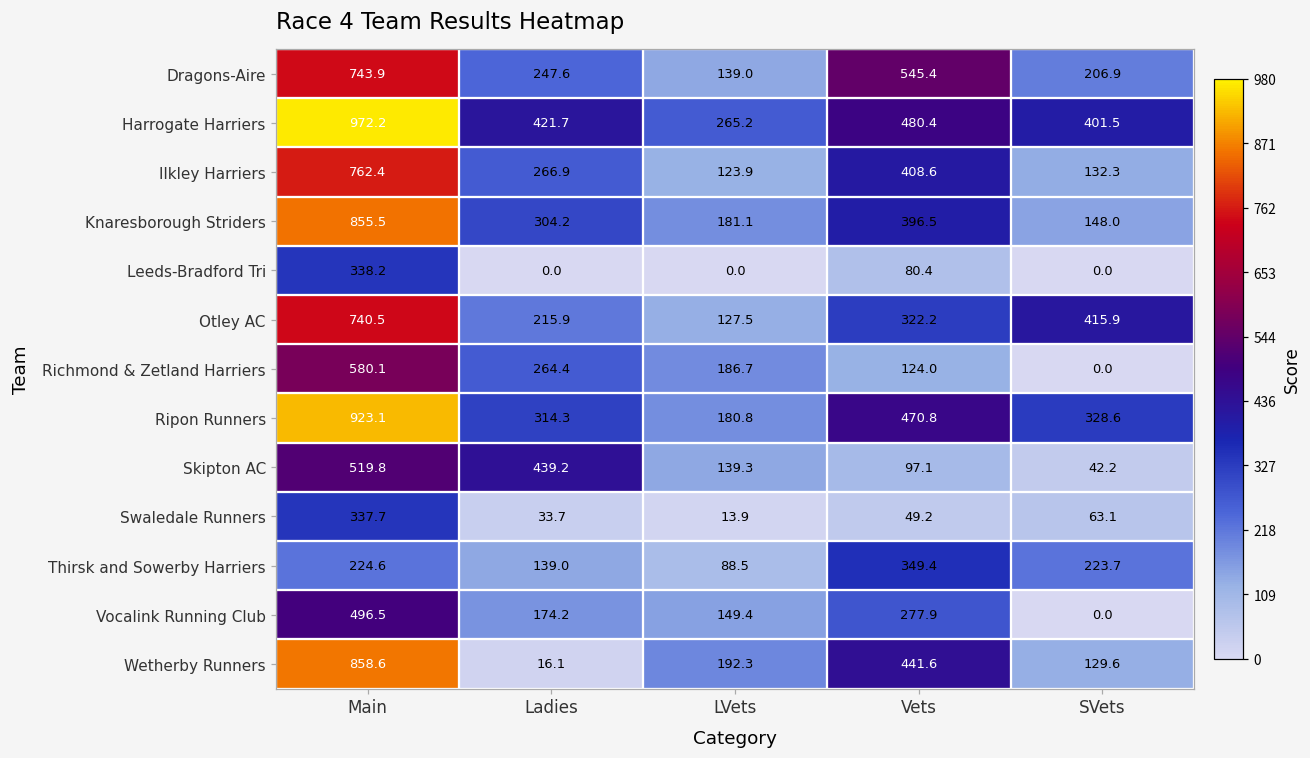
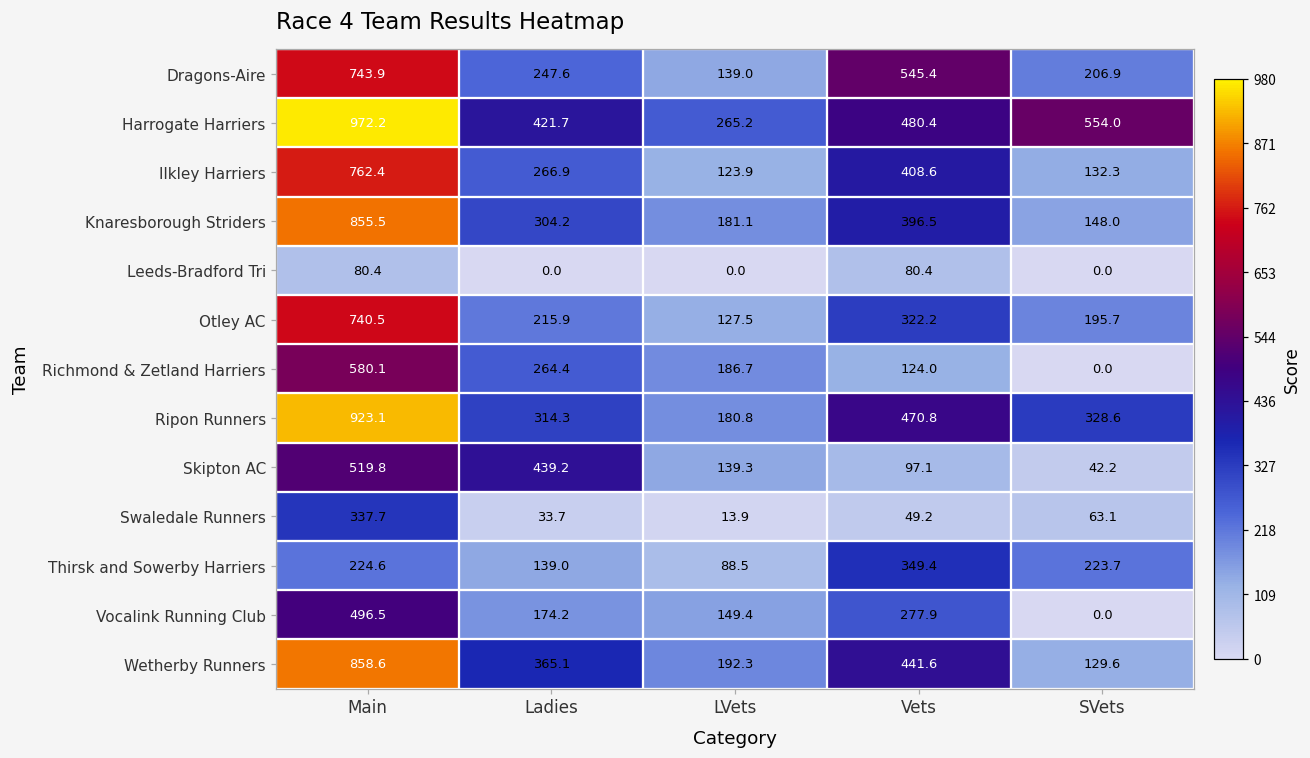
  {
    "Dragons-Aire": {
      "Main": 743.9,
      "Ladies": 247.6,
      "LVets": 139.0,
      "Vets": 545.4,
      "SVets": 206.9
    },
    "Harrogate Harriers": {
      "Main": 972.2,
      "Ladies": 421.7,
      "LVets": 265.2,
      "Vets": 480.4,
-     "SVets": 401.5
+     "SVets": 554.0
    },
    "Ilkley Harriers": {
      "Main": 762.4,
      "Ladies": 266.9,
      "LVets": 123.9,
      "Vets": 408.6,
      "SVets": 132.3
    },
    "Knaresborough Striders": {
      "Main": 855.5,
      "Ladies": 304.2,
      "LVets": 181.1,
      "Vets": 396.5,
      "SVets": 148.0
    },
    "Leeds-Bradford Tri": {
-     "Main": 338.2,
+     "Main": 80.4,
      "Ladies": 0.0,
      "LVets": 0.0,
      "Vets": 80.4,
      "SVets": 0.0
    },
    "Otley AC": {
      "Main": 740.5,
      "Ladies": 215.9,
      "LVets": 127.5,
      "Vets": 322.2,
-     "SVets": 415.9
+     "SVets": 195.7
    },
    "Richmond & Zetland Harriers": {
      "Main": 580.1,
      "Ladies": 264.4,
      "LVets": 186.7,
      "Vets": 124.0,
      "SVets": 0.0
    },
    "Ripon Runners": {
      "Main": 923.1,
      "Ladies": 314.3,
      "LVets": 180.8,
      "Vets": 470.8,
      "SVets": 328.6
    },
    "Skipton AC": {
      "Main": 519.8,
      "Ladies": 439.2,
      "LVets": 139.3,
      "Vets": 97.1,
      "SVets": 42.2
    },
    "Swaledale Runners": {
      "Main": 337.7,
      "Ladies": 33.7,
      "LVets": 13.9,
      "Vets": 49.2,
      "SVets": 63.1
    },
    "Thirsk and Sowerby Harriers": {
      "Main": 224.6,
      "Ladies": 139.0,
      "LVets": 88.5,
      "Vets": 349.4,
      "SVets": 223.7
    },
    "Vocalink Running Club": {
      "Main": 496.5,
      "Ladies": 174.2,
      "LVets": 149.4,
      "Vets": 277.9,
      "SVets": 0.0
    },
    "Wetherby Runners": {
      "Main": 858.6,
-     "Ladies": 16.1,
+     "Ladies": 365.1,
      "LVets": 192.3,
      "Vets": 441.6,
      "SVets": 129.6
    }
  }
